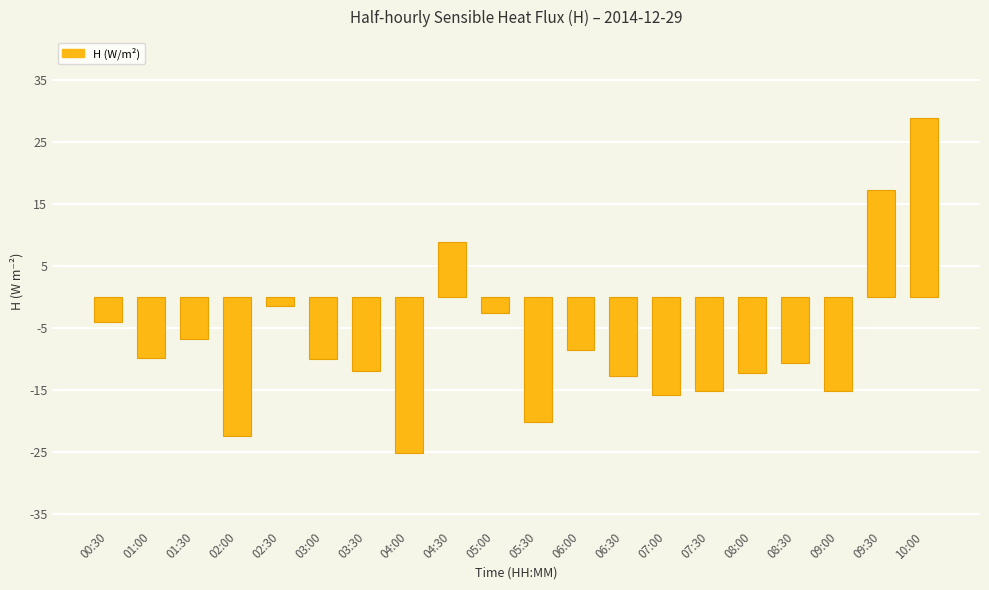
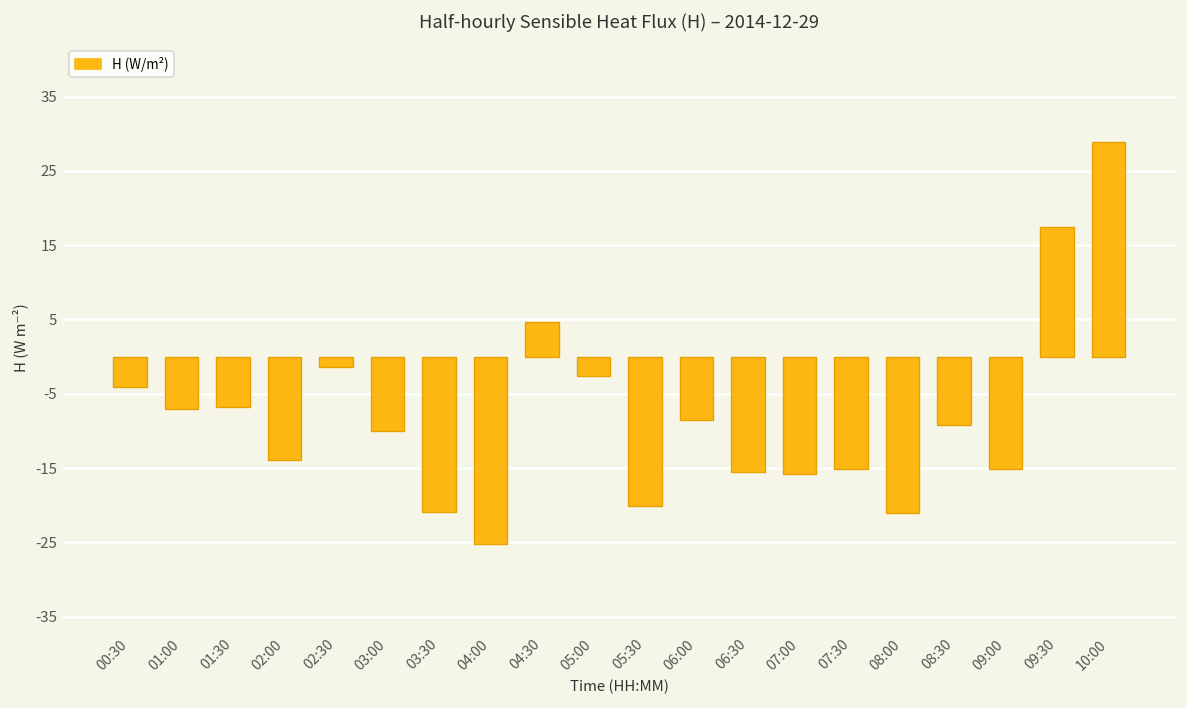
  {
    "00:30": -4,
-   "01:00": -10,
+   "01:00": -7,
    "01:30": -7,
-   "02:00": -22,
+   "02:00": -14,
    "02:30": -1,
    "03:00": -10,
-   "03:30": -12,
+   "03:30": -21,
    "04:00": -25,
-   "04:30": 9,
+   "04:30": 5,
    "05:00": -3,
    "05:30": -20,
    "06:00": -8,
-   "06:30": -13,
+   "06:30": -16,
    "07:00": -16,
    "07:30": -15,
-   "08:00": -12,
-   "08:30": -11,
+   "08:00": -21,
+   "08:30": -9,
    "09:00": -15,
    "09:30": 17,
    "10:00": 29
  }
